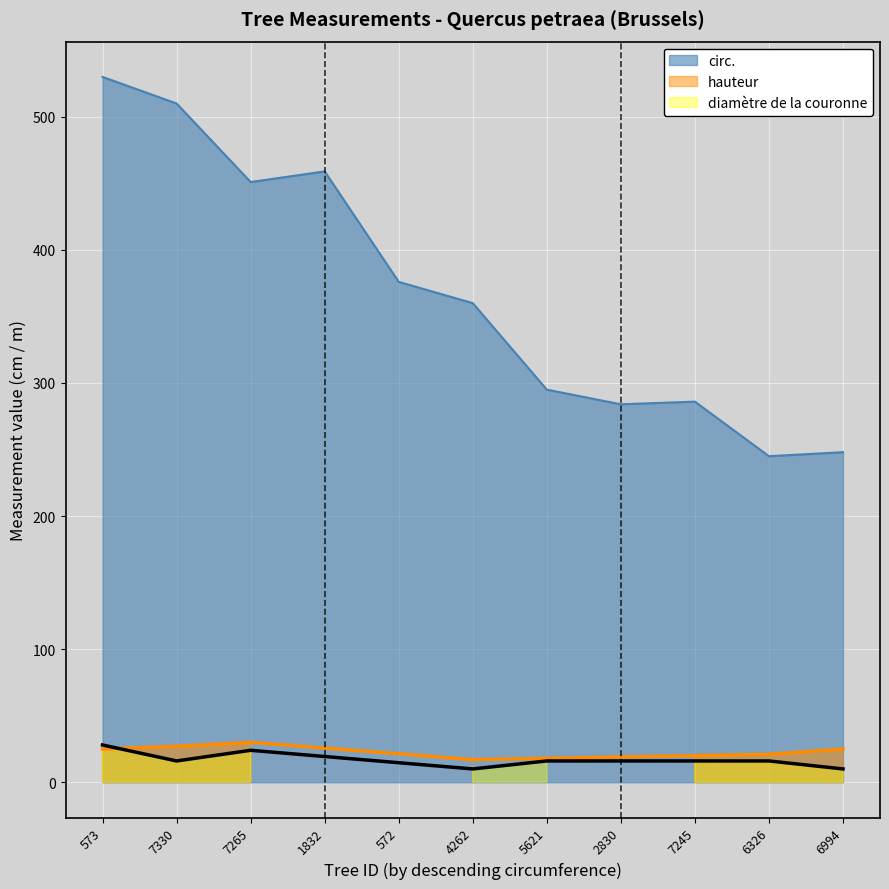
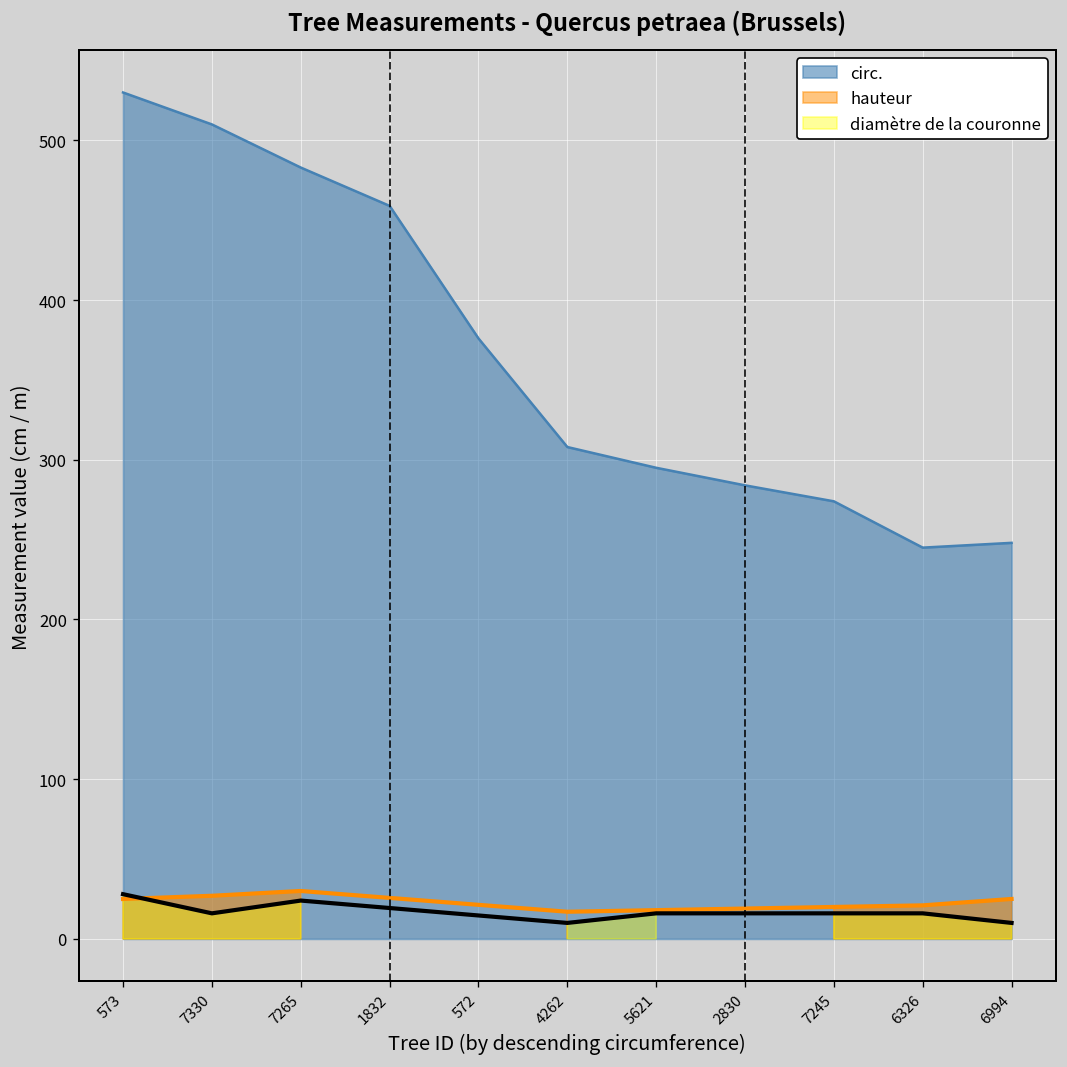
  {
    "circ.": {
      "573": 530,
      "7330": 510,
-     "7265": 451,
+     "7265": 483,
      "1832": 459,
      "572": 376,
-     "4262": 360,
+     "4262": 308,
      "5621": 295,
      "2830": 284,
-     "7245": 286,
+     "7245": 274,
      "6326": 245,
      "6994": 248
    }
  }
